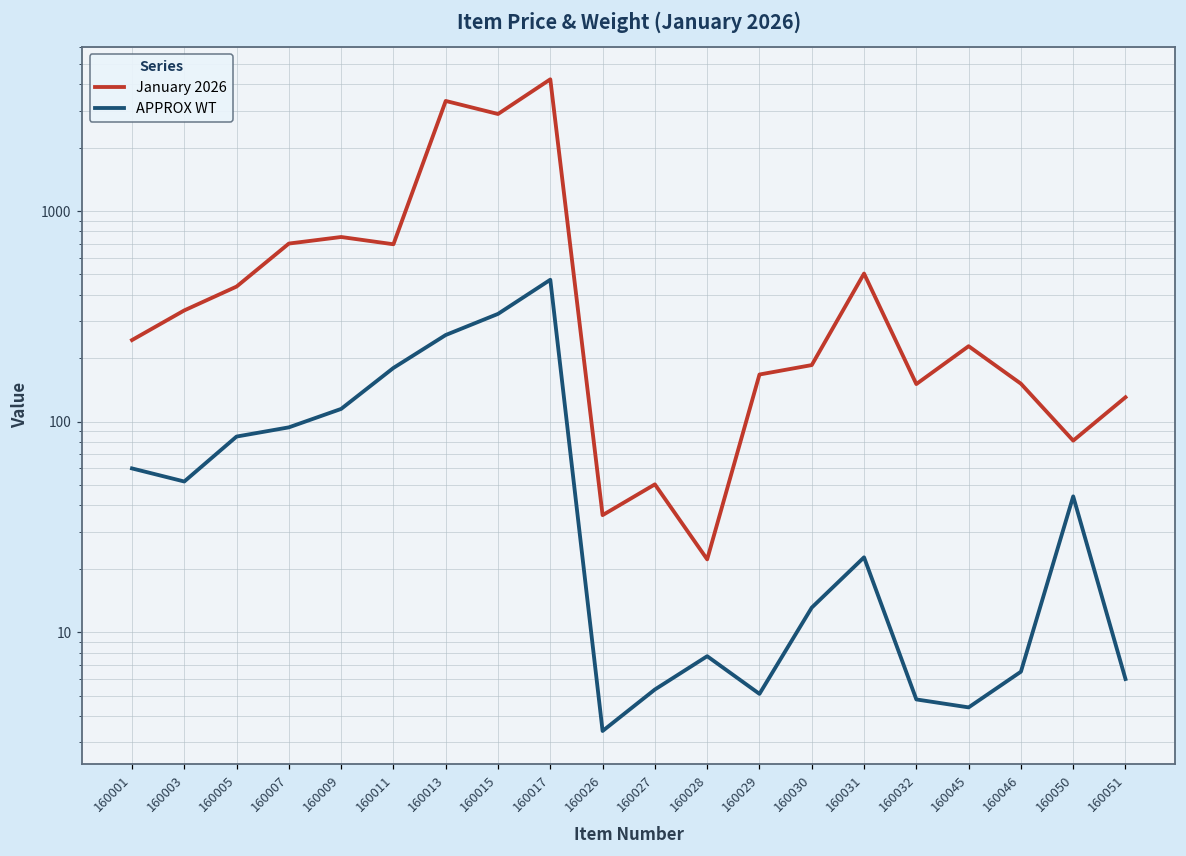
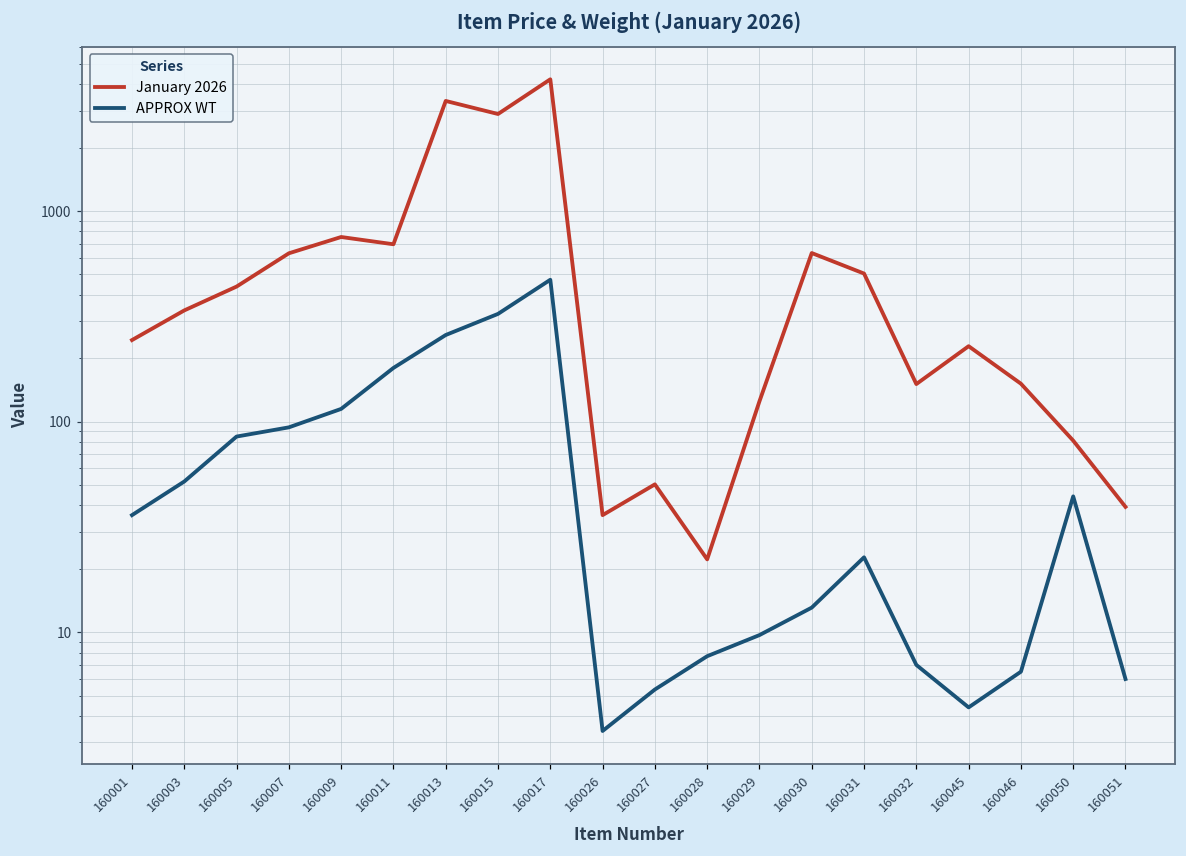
  {
    "January 2026": {
      "160001": 240,
      "160003": 340,
      "160005": 440,
-     "160007": 700,
+     "160007": 630,
      "160009": 750,
      "160011": 700,
      "160013": 3300,
      "160015": 2900,
      "160017": 4200,
      "160026": 36,
      "160027": 50,
      "160028": 22,
-     "160029": 170,
-     "160030": 190,
+     "160029": 130,
+     "160030": 630,
      "160031": 510,
      "160032": 150,
      "160045": 230,
      "160046": 150,
      "160050": 81,
-     "160051": 130
+     "160051": 39
    },
    "APPROX WT": {
-     "160001": 60,
+     "160001": 36,
      "160003": 52,
      "160005": 90,
      "160007": 90,
      "160009": 120,
      "160011": 180,
      "160013": 260,
      "160015": 330,
      "160017": 470,
      "160026": 3.4,
      "160027": 5.4,
      "160028": 7.7,
-     "160029": 5.1,
+     "160029": 10,
      "160030": 13,
      "160031": 23,
-     "160032": 4.8,
+     "160032": 7.0,
      "160045": 4.4,
      "160046": 6.5,
      "160050": 44,
      "160051": 6.0
    }
  }
